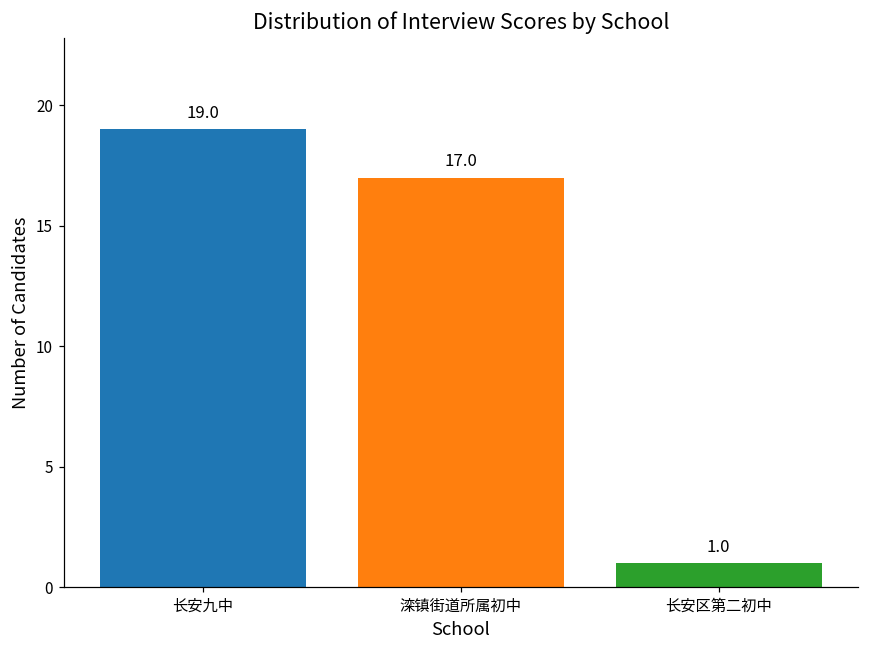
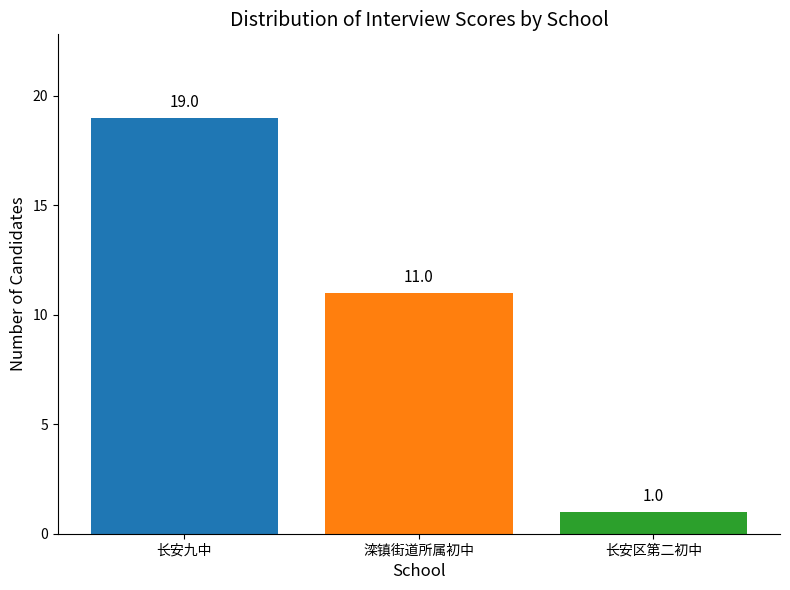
  {
    "长安九中": 19.0,
-   "滦镇街道所属初中": 17.0,
+   "滦镇街道所属初中": 11.0,
    "长安区第二初中": 1.0
  }
